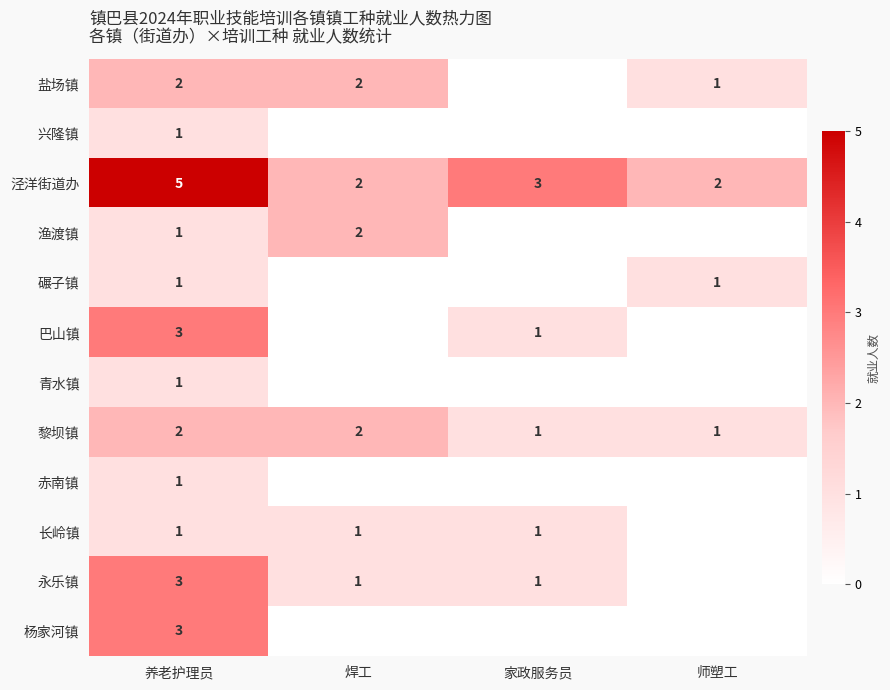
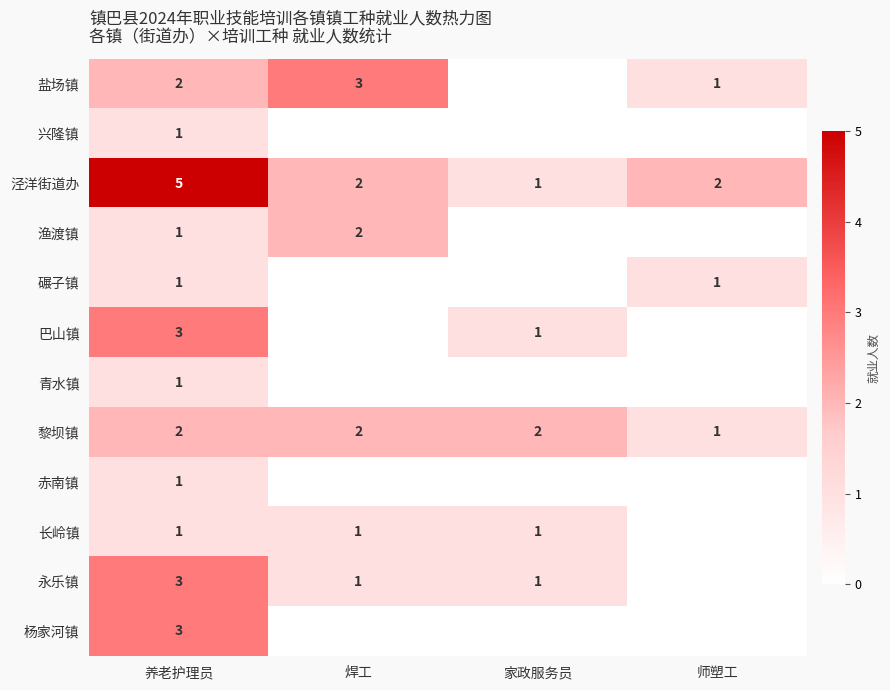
  {
    "盐场镇": {
      "养老护理员": 2,
-     "焊工": 2,
+     "焊工": 3,
      "师塑工": 1
    },
    "兴隆镇": {
      "养老护理员": 1
    },
    "泾洋街道办": {
      "养老护理员": 5,
      "焊工": 2,
-     "家政服务员": 3,
+     "家政服务员": 1,
      "师塑工": 2
    },
    "渔渡镇": {
      "养老护理员": 1,
      "焊工": 2
    },
    "碾子镇": {
      "养老护理员": 1,
      "师塑工": 1
    },
    "巴山镇": {
      "养老护理员": 3,
      "家政服务员": 1
    },
    "青水镇": {
      "养老护理员": 1
    },
    "黎坝镇": {
      "养老护理员": 2,
      "焊工": 2,
-     "家政服务员": 1,
+     "家政服务员": 2,
      "师塑工": 1
    },
    "赤南镇": {
      "养老护理员": 1
    },
    "长岭镇": {
      "养老护理员": 1,
      "焊工": 1,
      "家政服务员": 1
    },
    "永乐镇": {
      "养老护理员": 3,
      "焊工": 1,
      "家政服务员": 1
    },
    "杨家河镇": {
      "养老护理员": 3
    }
  }
